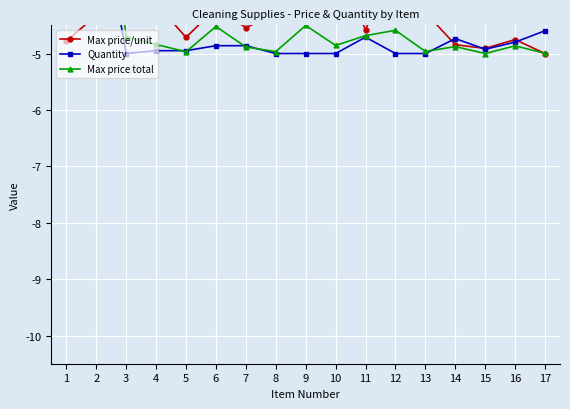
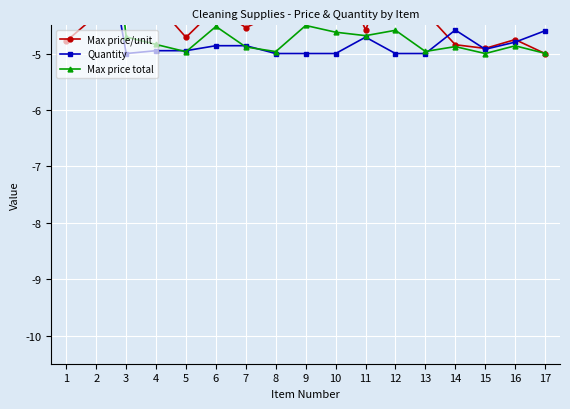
  {
    "Max price/unit": {
      "5": -4.7,
      "7": -4.5,
      "11": -4.6
    },
    "Quantity": {
      "6": -4.9,
      "9": -5.0,
      "10": -5.0,
      "12": -5.0,
-     "14": -4.7,
+     "14": -4.6,
      "17": -4.6
    },
    "Max price total": {
      "6": -4.5,
      "9": -4.5,
-     "10": -4.9,
+     "10": -4.6,
      "12": -4.6,
      "15": -5.0,
      "16": -4.9
    }
  }
